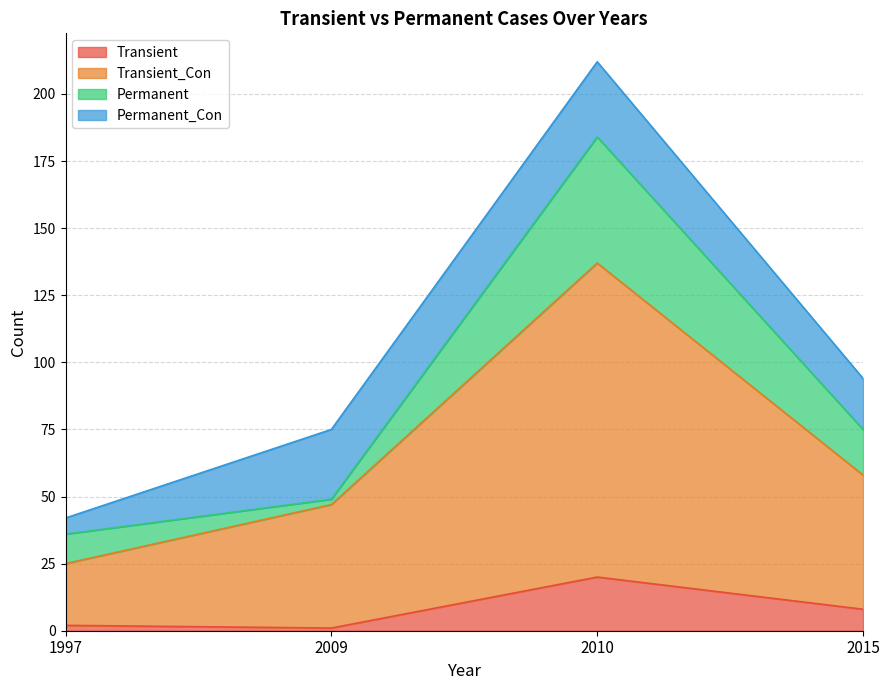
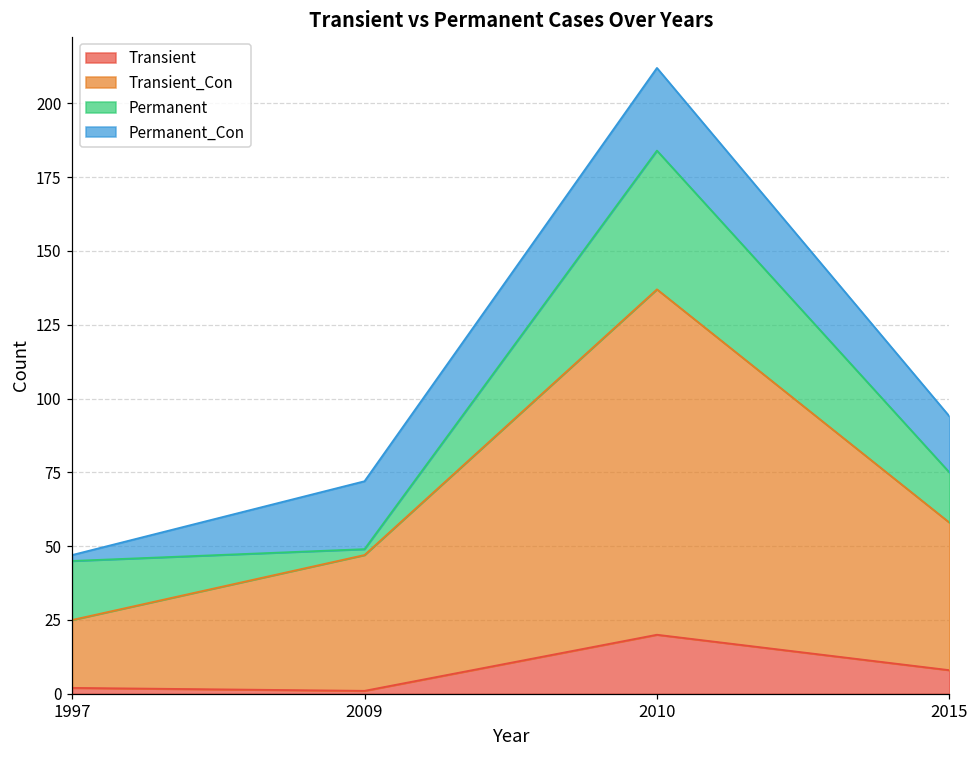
  {
    "Permanent": {
-     "1997": 11,
+     "1997": 20,
      "2009": 2,
      "2010": 47,
      "2015": 17
    },
    "Permanent_Con": {
-     "1997": 6,
-     "2009": 26,
+     "1997": 2,
+     "2009": 23,
      "2010": 28,
      "2015": 19
    }
  }
